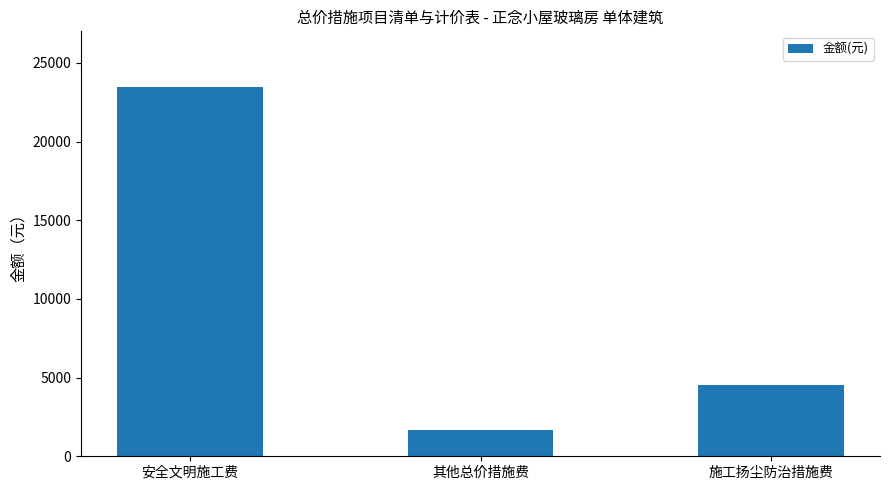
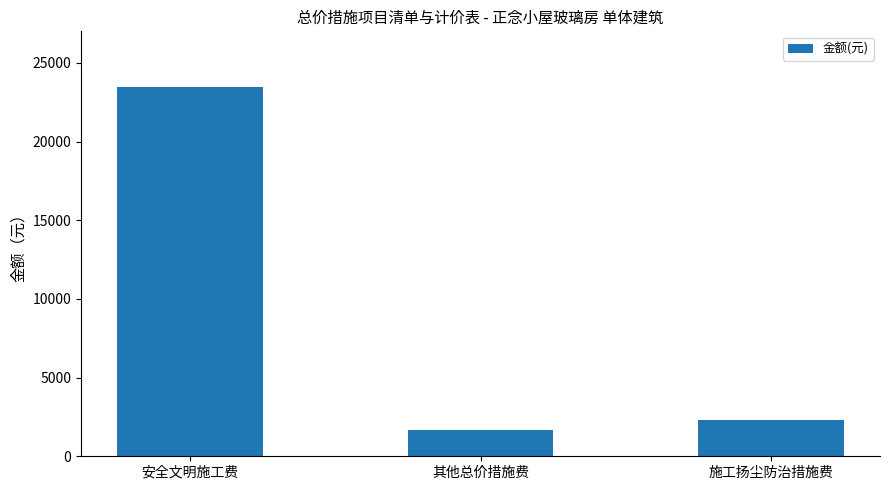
  {
    "安全文明施工费": 23500,
    "其他总价措施费": 1700,
-   "施工扬尘防治措施费": 4500
+   "施工扬尘防治措施费": 2300
  }
